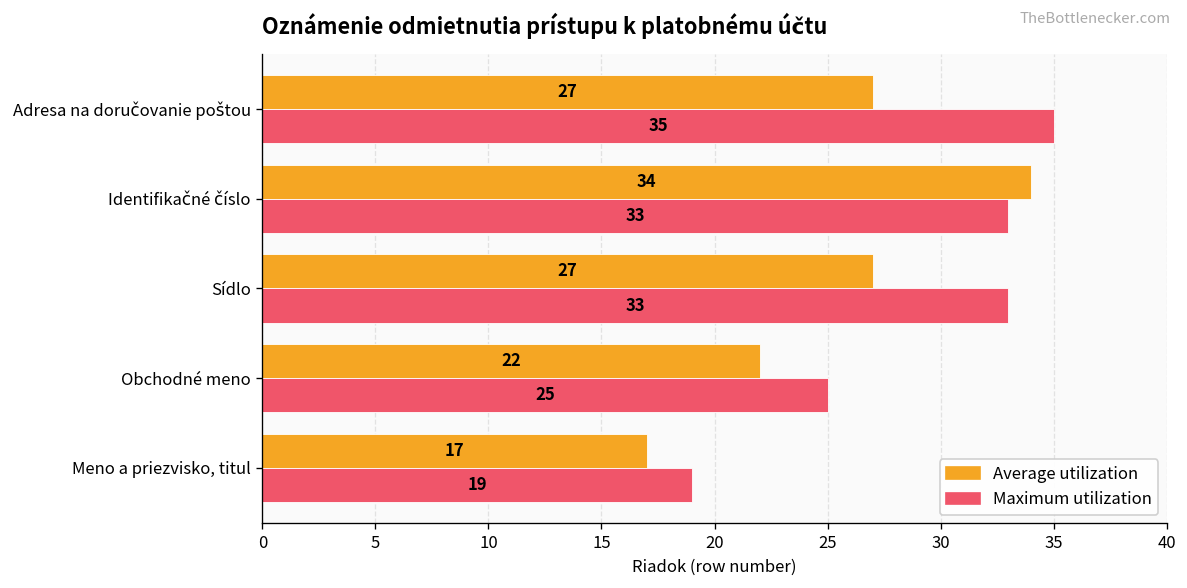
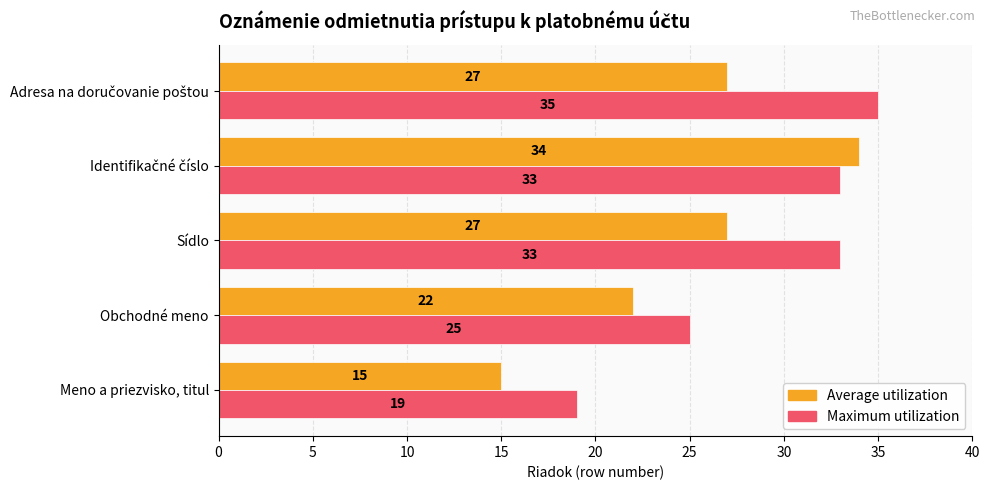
  {
    "Average utilization": {
      "Adresa na doručovanie poštou": 27,
      "Identifikačné číslo": 34,
      "Sídlo": 27,
      "Obchodné meno": 22,
-     "Meno a priezvisko, titul": 17
+     "Meno a priezvisko, titul": 15
    },
    "Maximum utilization": {
      "Adresa na doručovanie poštou": 35,
      "Identifikačné číslo": 33,
      "Sídlo": 33,
      "Obchodné meno": 25,
      "Meno a priezvisko, titul": 19
    }
  }
